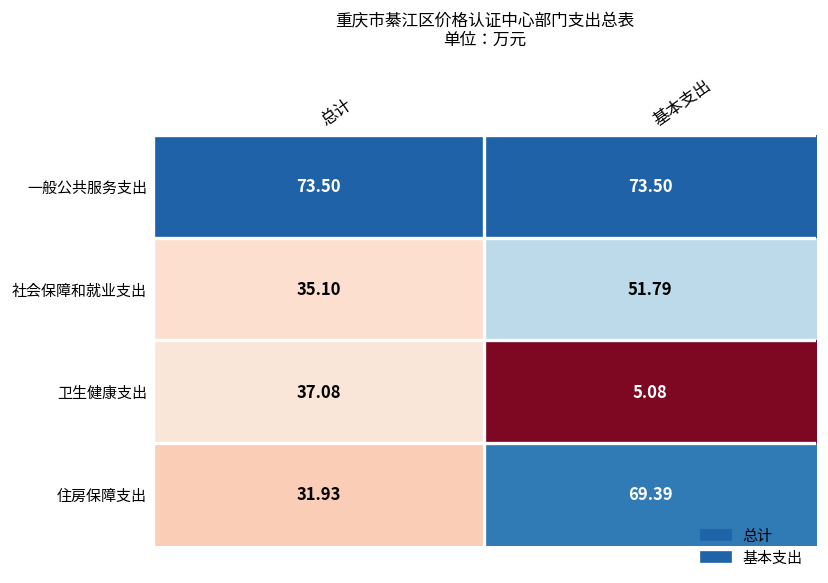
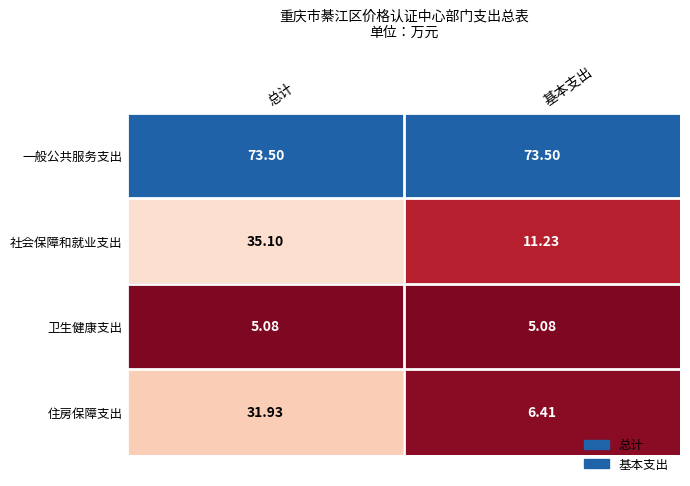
  {
    "一般公共服务支出": {
      "总计": 73.50,
      "基本支出": 73.50
    },
    "社会保障和就业支出": {
      "总计": 35.10,
-     "基本支出": 51.79
+     "基本支出": 11.23
    },
    "卫生健康支出": {
-     "总计": 37.08,
+     "总计": 5.08,
      "基本支出": 5.08
    },
    "住房保障支出": {
      "总计": 31.93,
-     "基本支出": 69.39
+     "基本支出": 6.41
    }
  }
